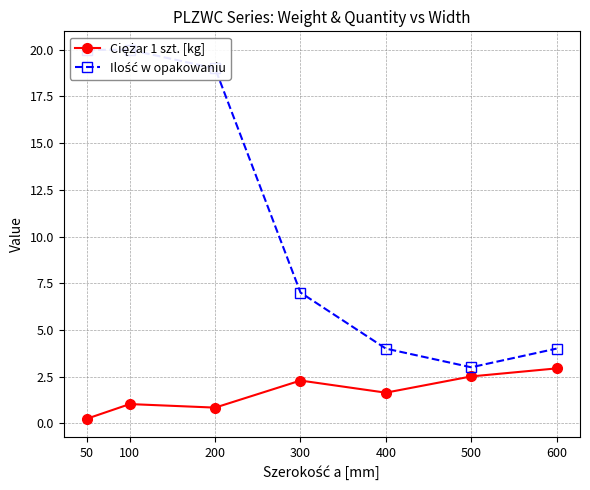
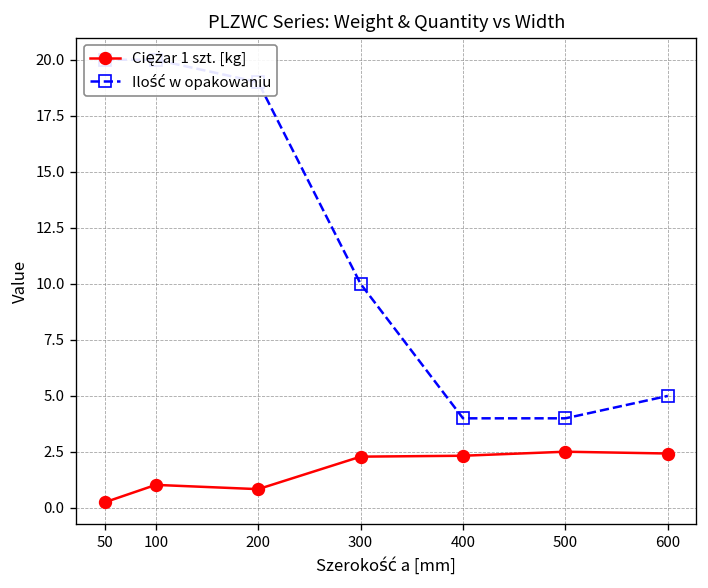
  {
    "Ciężar 1 szt. [kg]": {
      "50": 0.3,
      "100": 1.0,
      "200": 0.8,
      "300": 2.3,
-     "400": 1.6,
+     "400": 2.3,
      "500": 2.5,
-     "600": 2.9
+     "600": 2.4
    },
    "Ilość w opakowaniu": {
-     "300": 7,
+     "300": 10,
      "400": 4,
-     "500": 3,
-     "600": 4
+     "500": 4,
+     "600": 5
    }
  }
